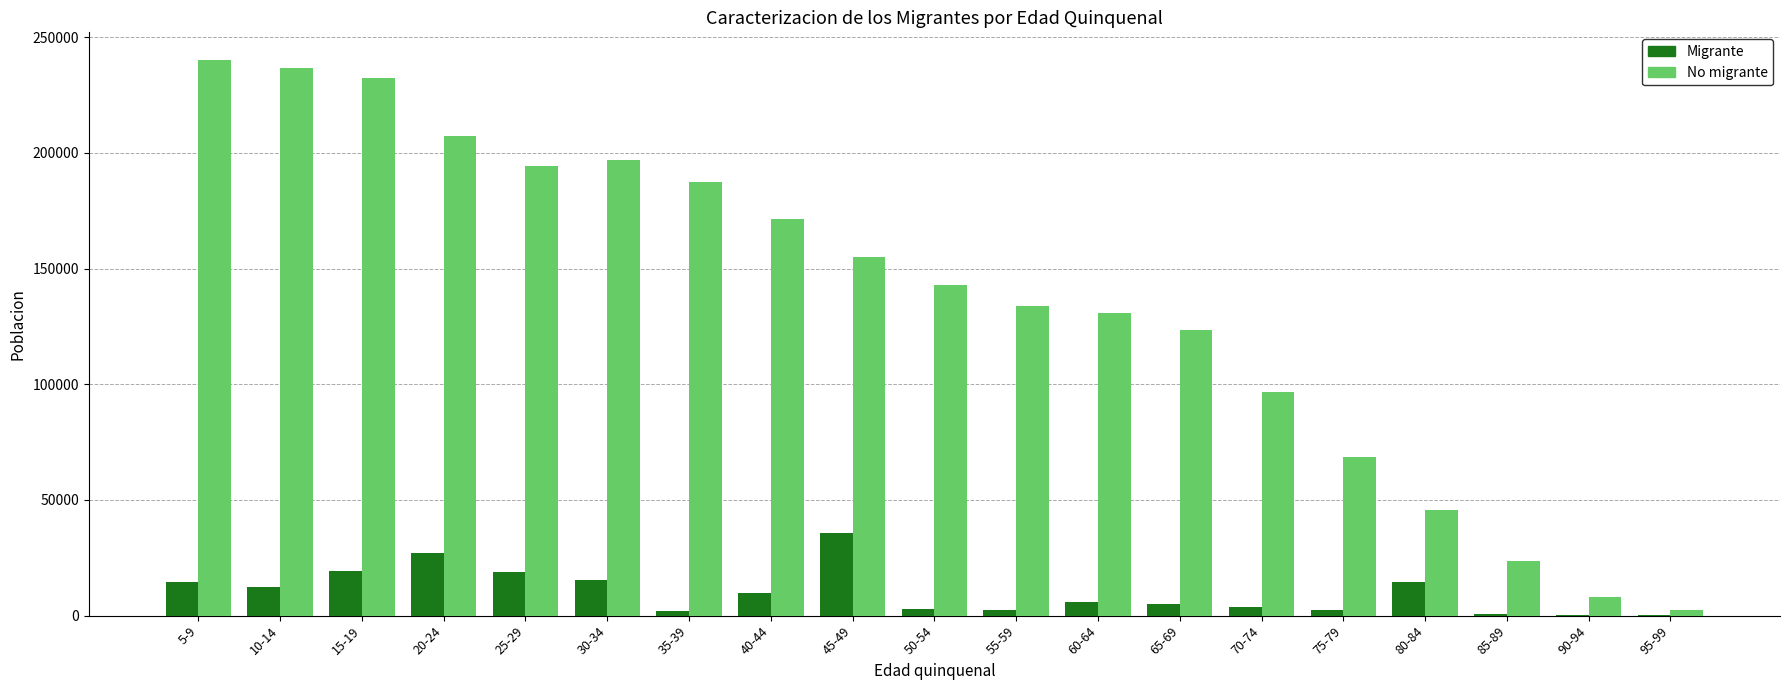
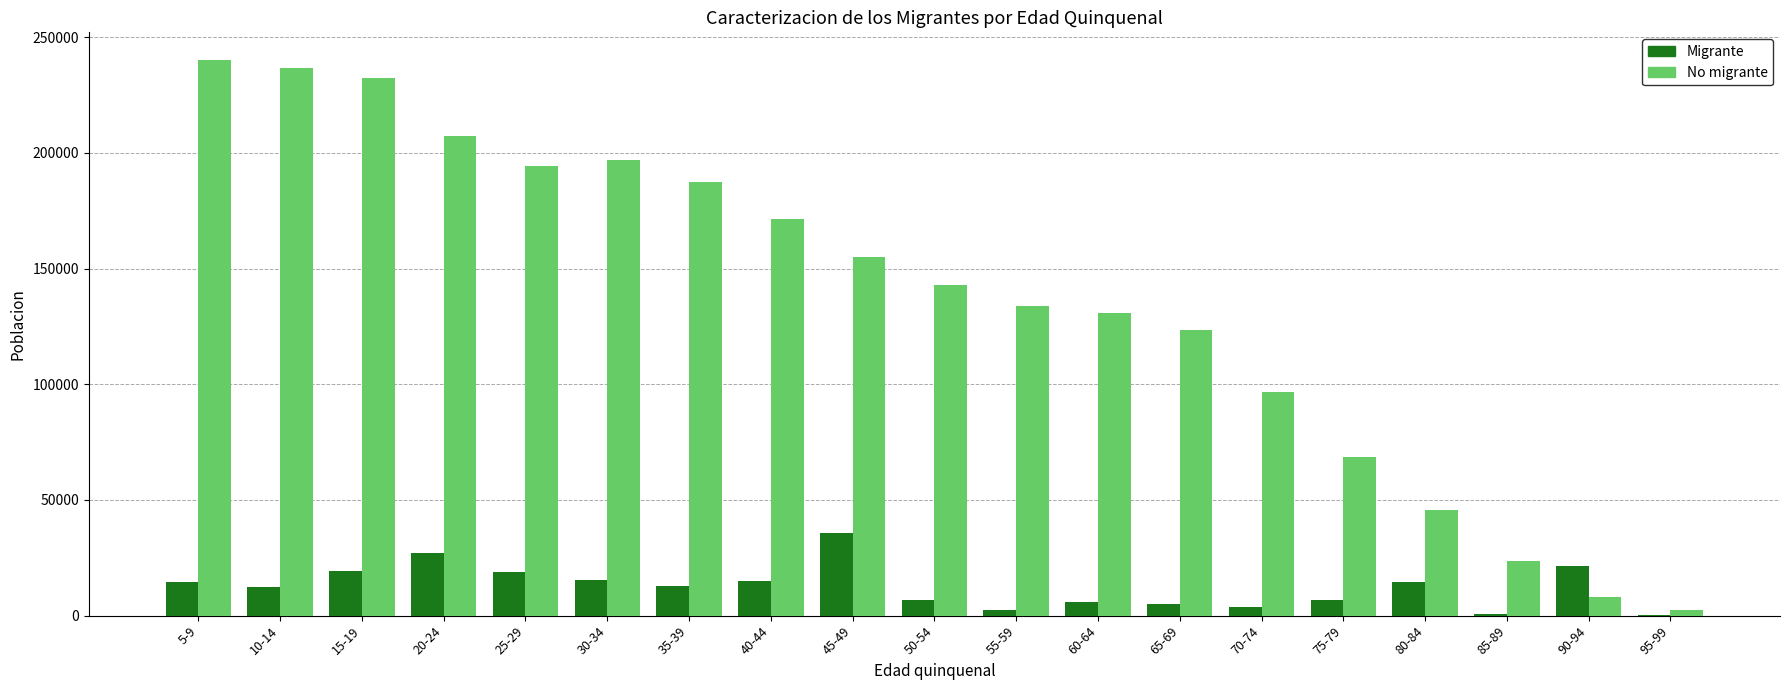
  {
    "Migrante": {
      "5-9": 15000,
      "10-14": 13000,
      "15-19": 19000,
      "20-24": 27000,
      "25-29": 19000,
      "30-34": 15000,
-     "35-39": 2000,
-     "40-44": 10000,
+     "35-39": 13000,
+     "40-44": 15000,
      "45-49": 36000,
-     "50-54": 3000,
+     "50-54": 7000,
      "55-59": 2000,
      "60-64": 6000,
      "65-69": 5000,
      "70-74": 4000,
-     "75-79": 3000,
+     "75-79": 7000,
      "80-84": 14000,
-     "90-94": 0
+     "90-94": 21000
    },
    "No migrante": {
      "5-9": 240000,
      "10-14": 237000,
      "15-19": 233000,
      "20-24": 207000,
      "25-29": 194000,
      "30-34": 197000,
      "35-39": 187000,
      "40-44": 172000,
      "45-49": 155000,
      "50-54": 143000,
      "55-59": 134000,
      "60-64": 131000,
      "65-69": 123000,
      "70-74": 96000,
      "75-79": 68000,
      "80-84": 45000,
      "85-89": 24000,
      "90-94": 8000,
      "95-99": 2000
    }
  }
